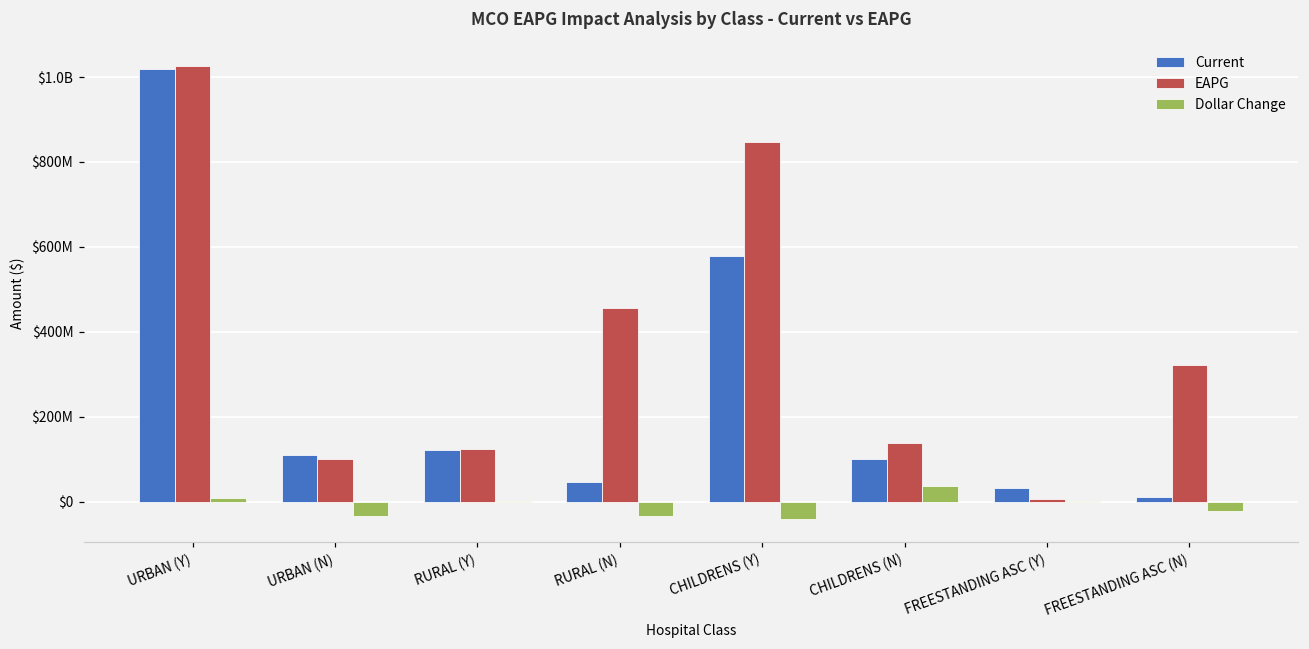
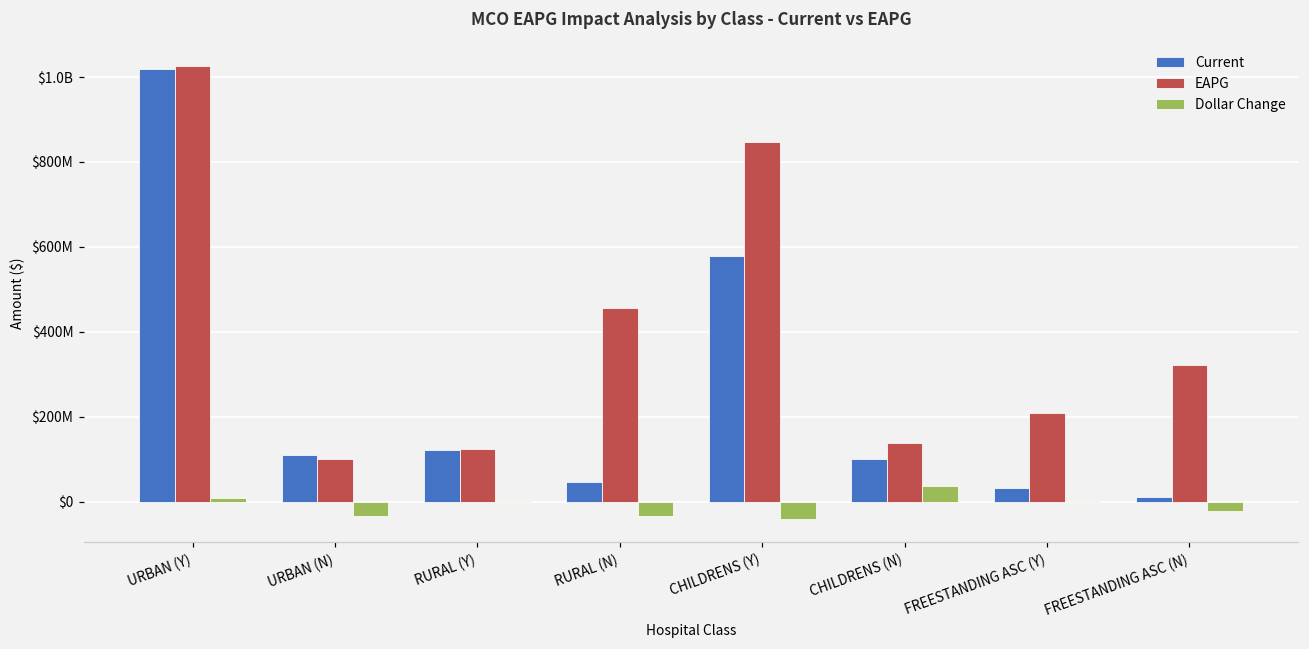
  {
    "Current": {
      "URBAN (Y)": "$1020000000",
      "URBAN (N)": "$110000000",
      "RURAL (Y)": "$120000000",
      "RURAL (N)": "$50000000",
      "CHILDRENS (Y)": "$580000000",
      "CHILDRENS (N)": "$100000000",
      "FREESTANDING ASC (Y)": "$30000000",
      "FREESTANDING ASC (N)": "$10000000"
    },
    "EAPG": {
      "URBAN (Y)": "$1030000000",
      "URBAN (N)": "$100000000",
      "RURAL (Y)": "$120000000",
      "RURAL (N)": "$460000000",
      "CHILDRENS (Y)": "$850000000",
      "CHILDRENS (N)": "$140000000",
-     "FREESTANDING ASC (Y)": "$10000000",
+     "FREESTANDING ASC (Y)": "$210000000",
      "FREESTANDING ASC (N)": "$320000000"
    },
    "Dollar Change": {
      "URBAN (Y)": "$10000000",
      "URBAN (N)": "$-30000000",
      "RURAL (N)": "$-30000000",
      "CHILDRENS (Y)": "$-40000000",
      "CHILDRENS (N)": "$40000000",
      "FREESTANDING ASC (N)": "$-20000000"
    }
  }
